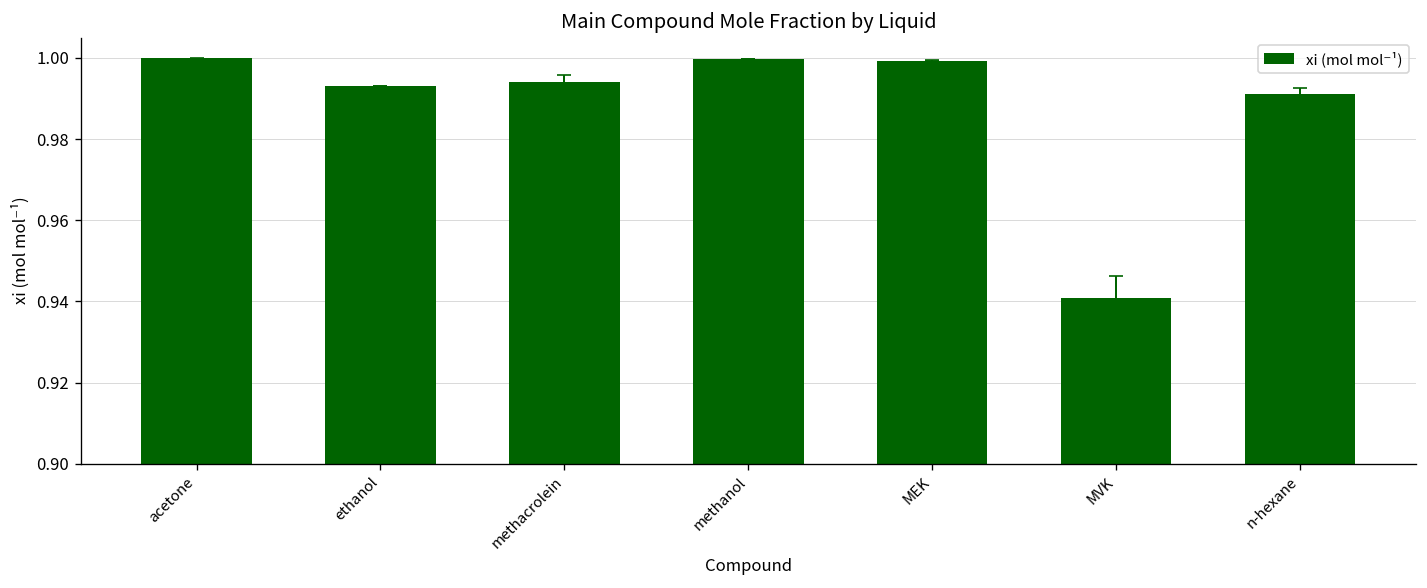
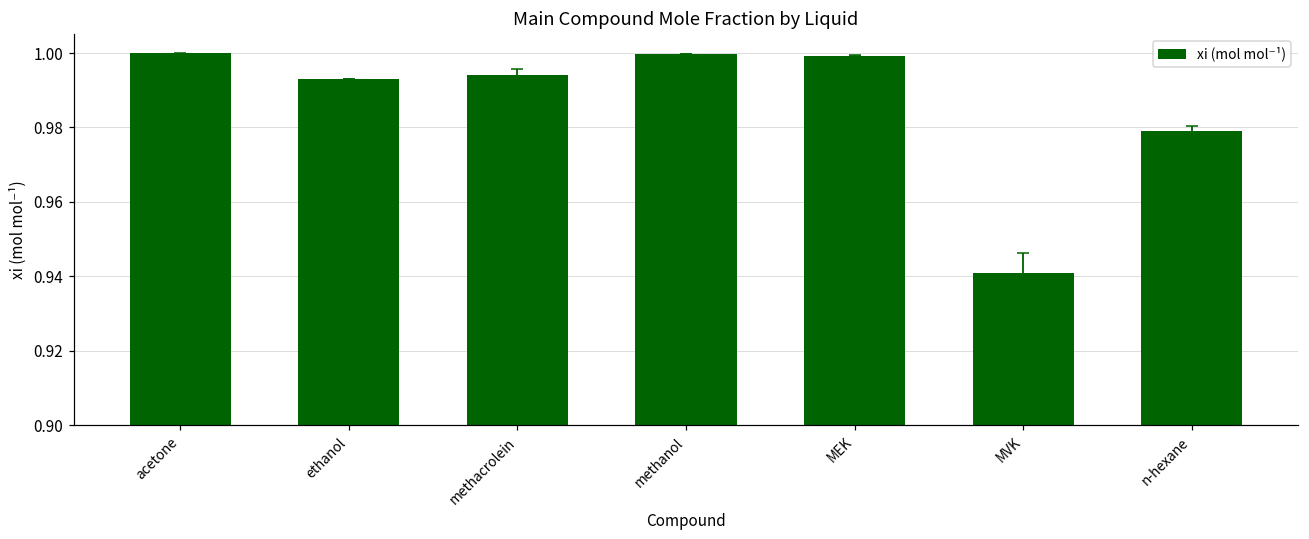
  {
    "xi (mol mol⁻¹)": {
      "acetone": 1.000,
      "ethanol": 0.993,
      "methacrolein": 0.994,
      "methanol": 1.000,
      "MEK": 0.999,
      "MVK": 0.941,
-     "n-hexane": 0.991
+     "n-hexane": 0.979
    }
  }
